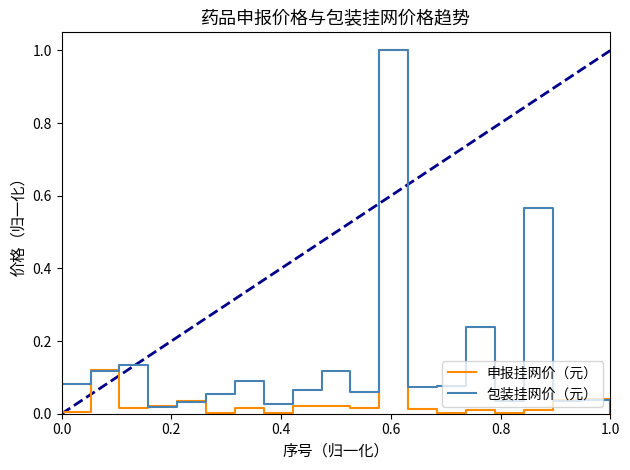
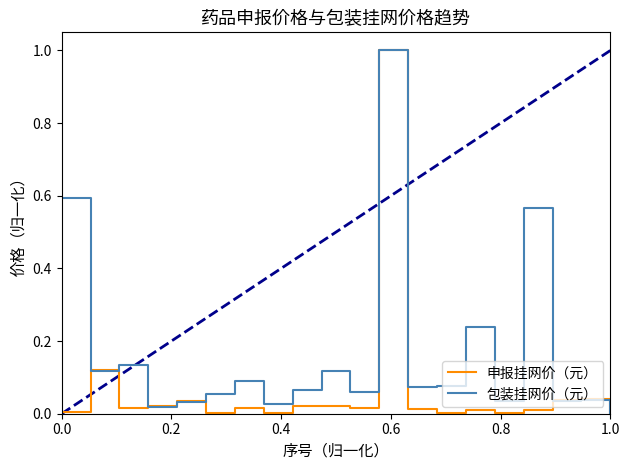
  {
    "包装挂网价（元）": {
-     "0.0": 0.08
+     "0.0": 0.59
    }
  }
